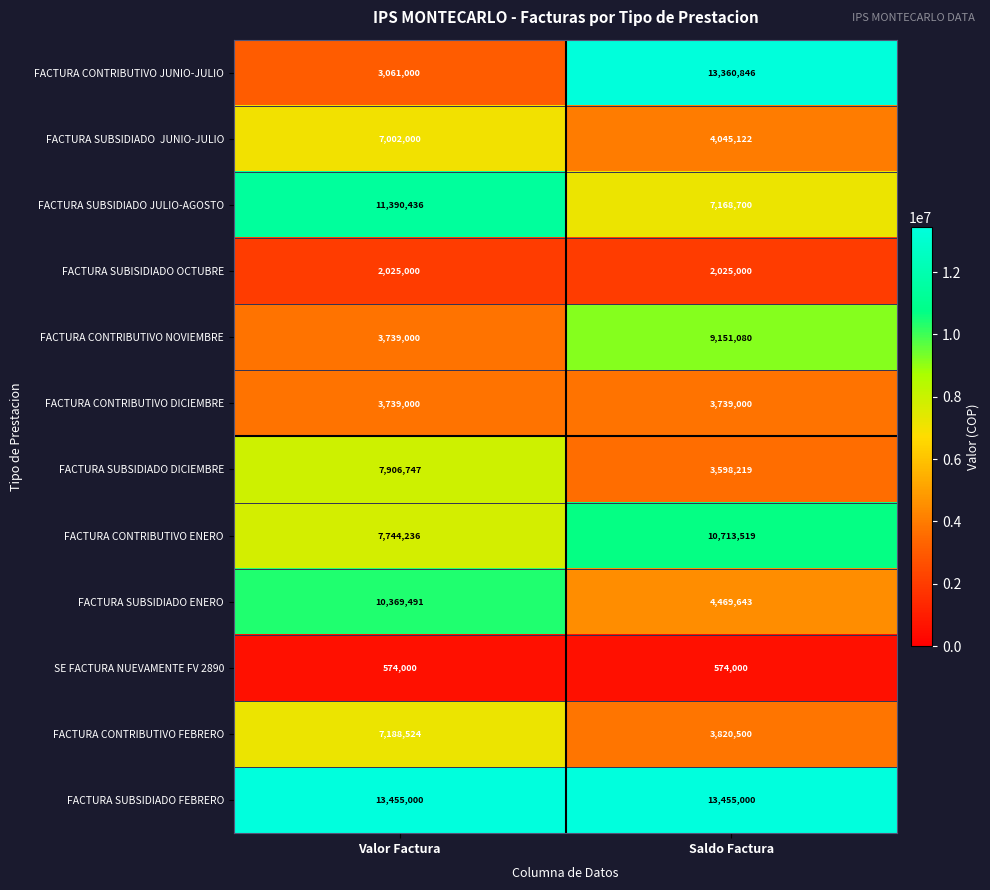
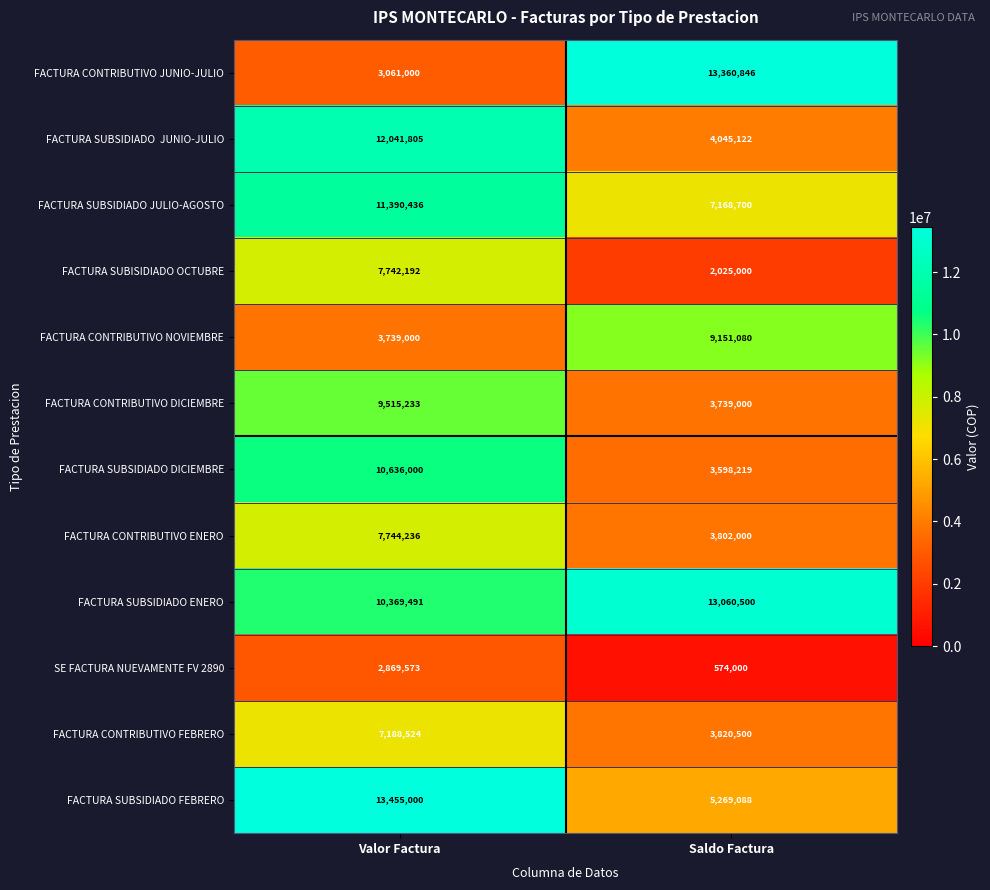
  {
    "FACTURA CONTRIBUTIVO JUNIO-JULIO": {
      "Valor Factura": "3,061,000",
      "Saldo Factura": "13,360,846"
    },
    "FACTURA SUBSIDIADO JUNIO-JULIO": {
-     "Valor Factura": "7,002,000",
+     "Valor Factura": "12,041,805",
      "Saldo Factura": "4,045,122"
    },
    "FACTURA SUBSIDIADO JULIO-AGOSTO": {
      "Valor Factura": "11,390,436",
      "Saldo Factura": "7,168,700"
    },
    "FACTURA SUBISIDIADO OCTUBRE": {
-     "Valor Factura": "2,025,000",
+     "Valor Factura": "7,742,192",
      "Saldo Factura": "2,025,000"
    },
    "FACTURA CONTRIBUTIVO NOVIEMBRE": {
      "Valor Factura": "3,739,000",
      "Saldo Factura": "9,151,080"
    },
    "FACTURA CONTRIBUTIVO DICIEMBRE": {
-     "Valor Factura": "3,739,000",
+     "Valor Factura": "9,515,233",
      "Saldo Factura": "3,739,000"
    },
    "FACTURA SUBSIDIADO DICIEMBRE": {
-     "Valor Factura": "7,906,747",
+     "Valor Factura": "10,636,000",
      "Saldo Factura": "3,598,219"
    },
    "FACTURA CONTRIBUTIVO ENERO": {
      "Valor Factura": "7,744,236",
-     "Saldo Factura": "10,713,519"
+     "Saldo Factura": "3,802,000"
    },
    "FACTURA SUBSIDIADO ENERO": {
      "Valor Factura": "10,369,491",
-     "Saldo Factura": "4,469,643"
+     "Saldo Factura": "13,060,500"
    },
    "SE FACTURA NUEVAMENTE FV 2890": {
-     "Valor Factura": "574,000",
+     "Valor Factura": "2,869,573",
      "Saldo Factura": "574,000"
    },
    "FACTURA CONTRIBUTIVO FEBRERO": {
      "Valor Factura": "7,188,524",
      "Saldo Factura": "3,820,500"
    },
    "FACTURA SUBSIDIADO FEBRERO": {
      "Valor Factura": "13,455,000",
-     "Saldo Factura": "13,455,000"
+     "Saldo Factura": "5,269,088"
    }
  }
